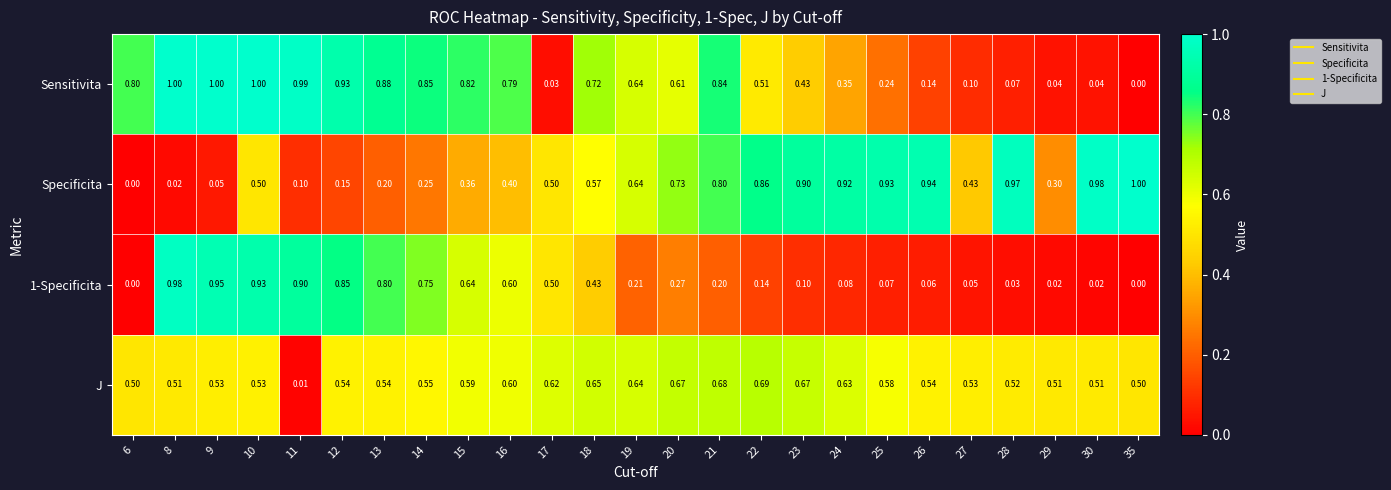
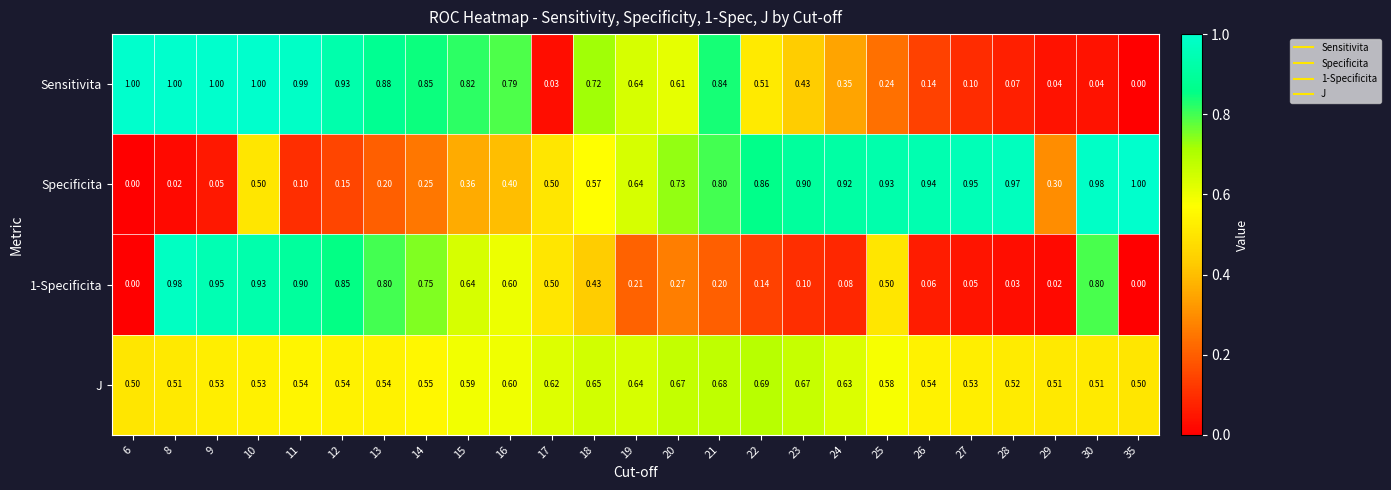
  {
    "Sensitivita": {
-     "6": 0.80,
+     "6": 1.00,
      "8": 1.00,
      "9": 1.00,
      "10": 1.00,
      "11": 0.99,
      "12": 0.93,
      "13": 0.88,
      "14": 0.85,
      "15": 0.82,
      "16": 0.79,
      "17": 0.03,
      "18": 0.72,
      "19": 0.64,
      "20": 0.61,
      "21": 0.84,
      "22": 0.51,
      "23": 0.43,
      "24": 0.35,
      "25": 0.24,
      "26": 0.14,
      "27": 0.10,
      "28": 0.07,
      "29": 0.04,
      "30": 0.04,
      "35": 0.00
    },
    "Specificita": {
      "6": 0.00,
      "8": 0.02,
      "9": 0.05,
      "10": 0.50,
      "11": 0.10,
      "12": 0.15,
      "13": 0.20,
      "14": 0.25,
      "15": 0.36,
      "16": 0.40,
      "17": 0.50,
      "18": 0.57,
      "19": 0.64,
      "20": 0.73,
      "21": 0.80,
      "22": 0.86,
      "23": 0.90,
      "24": 0.92,
      "25": 0.93,
      "26": 0.94,
-     "27": 0.43,
+     "27": 0.95,
      "28": 0.97,
      "29": 0.30,
      "30": 0.98,
      "35": 1.00
    },
    "1-Specificita": {
      "6": 0.00,
      "8": 0.98,
      "9": 0.95,
      "10": 0.93,
      "11": 0.90,
      "12": 0.85,
      "13": 0.80,
      "14": 0.75,
      "15": 0.64,
      "16": 0.60,
      "17": 0.50,
      "18": 0.43,
      "19": 0.21,
      "20": 0.27,
      "21": 0.20,
      "22": 0.14,
      "23": 0.10,
      "24": 0.08,
-     "25": 0.07,
+     "25": 0.50,
      "26": 0.06,
      "27": 0.05,
      "28": 0.03,
      "29": 0.02,
-     "30": 0.02,
+     "30": 0.80,
      "35": 0.00
    },
    "J": {
      "6": 0.50,
      "8": 0.51,
      "9": 0.53,
      "10": 0.53,
-     "11": 0.01,
+     "11": 0.54,
      "12": 0.54,
      "13": 0.54,
      "14": 0.55,
      "15": 0.59,
      "16": 0.60,
      "17": 0.62,
      "18": 0.65,
      "19": 0.64,
      "20": 0.67,
      "21": 0.68,
      "22": 0.69,
      "23": 0.67,
      "24": 0.63,
      "25": 0.58,
      "26": 0.54,
      "27": 0.53,
      "28": 0.52,
      "29": 0.51,
      "30": 0.51,
      "35": 0.50
    }
  }
